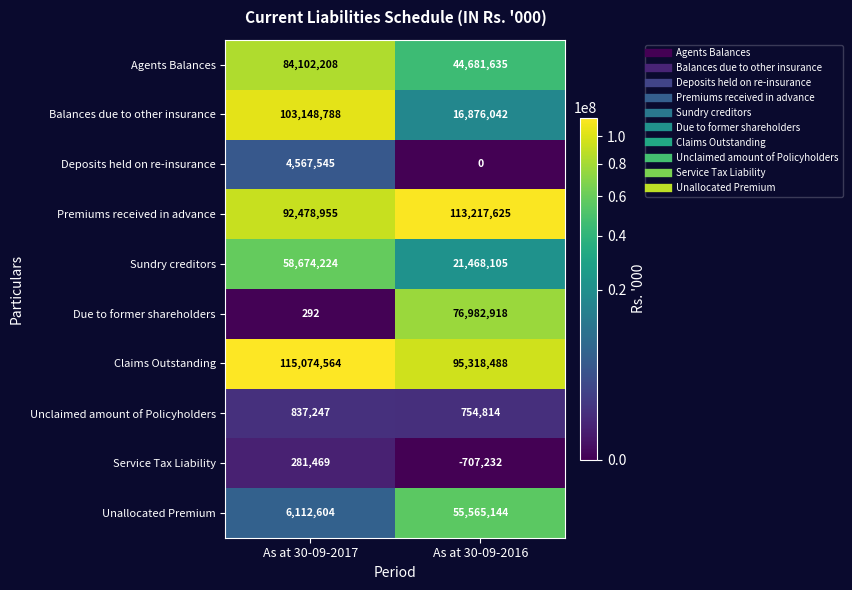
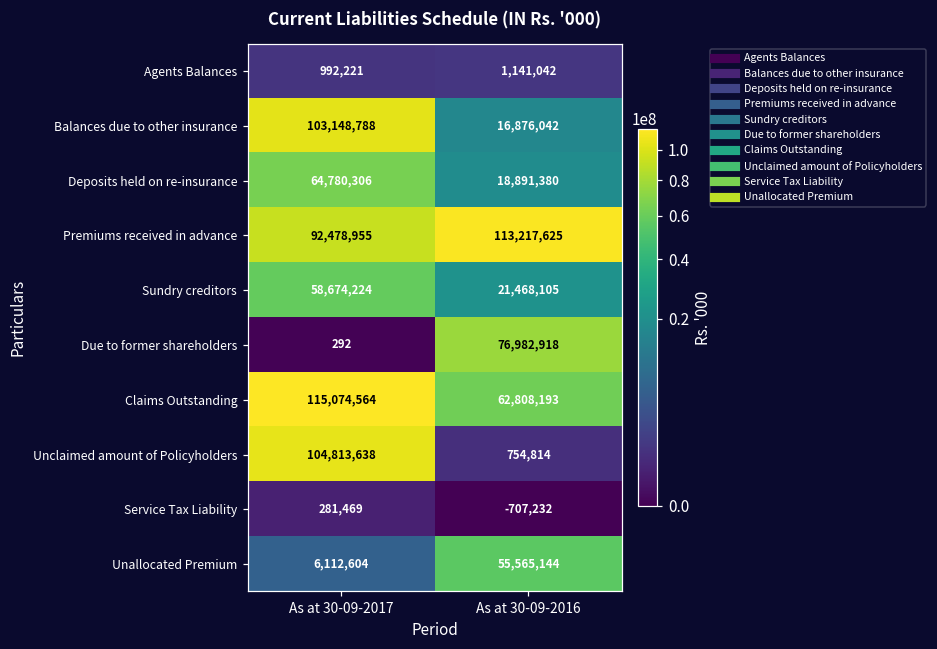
  {
    "Agents Balances": {
-     "As at 30-09-2017": "84,102,208",
-     "As at 30-09-2016": "44,681,635"
+     "As at 30-09-2017": "992,221",
+     "As at 30-09-2016": "1,141,042"
    },
    "Balances due to other insurance": {
      "As at 30-09-2017": "103,148,788",
      "As at 30-09-2016": "16,876,042"
    },
    "Deposits held on re-insurance": {
-     "As at 30-09-2017": "4,567,545",
-     "As at 30-09-2016": "0"
+     "As at 30-09-2017": "64,780,306",
+     "As at 30-09-2016": "18,891,380"
    },
    "Premiums received in advance": {
      "As at 30-09-2017": "92,478,955",
      "As at 30-09-2016": "113,217,625"
    },
    "Sundry creditors": {
      "As at 30-09-2017": "58,674,224",
      "As at 30-09-2016": "21,468,105"
    },
    "Due to former shareholders": {
      "As at 30-09-2017": "292",
      "As at 30-09-2016": "76,982,918"
    },
    "Claims Outstanding": {
      "As at 30-09-2017": "115,074,564",
-     "As at 30-09-2016": "95,318,488"
+     "As at 30-09-2016": "62,808,193"
    },
    "Unclaimed amount of Policyholders": {
-     "As at 30-09-2017": "837,247",
+     "As at 30-09-2017": "104,813,638",
      "As at 30-09-2016": "754,814"
    },
    "Service Tax Liability": {
      "As at 30-09-2017": "281,469",
      "As at 30-09-2016": "-707,232"
    },
    "Unallocated Premium": {
      "As at 30-09-2017": "6,112,604",
      "As at 30-09-2016": "55,565,144"
    }
  }
